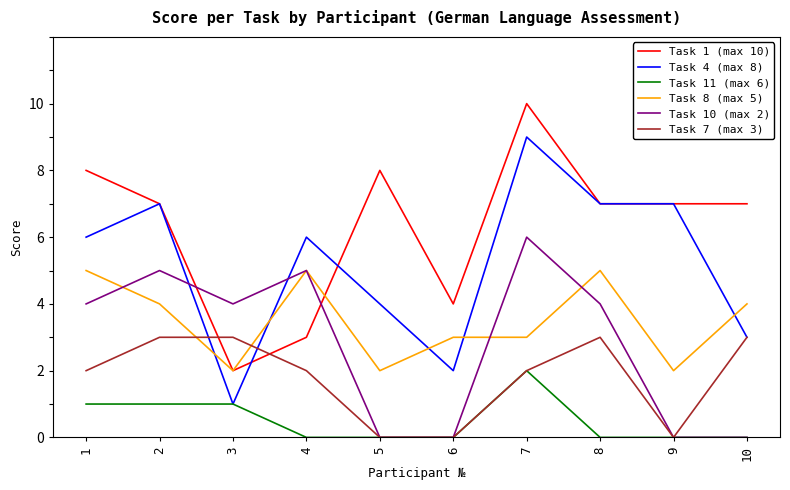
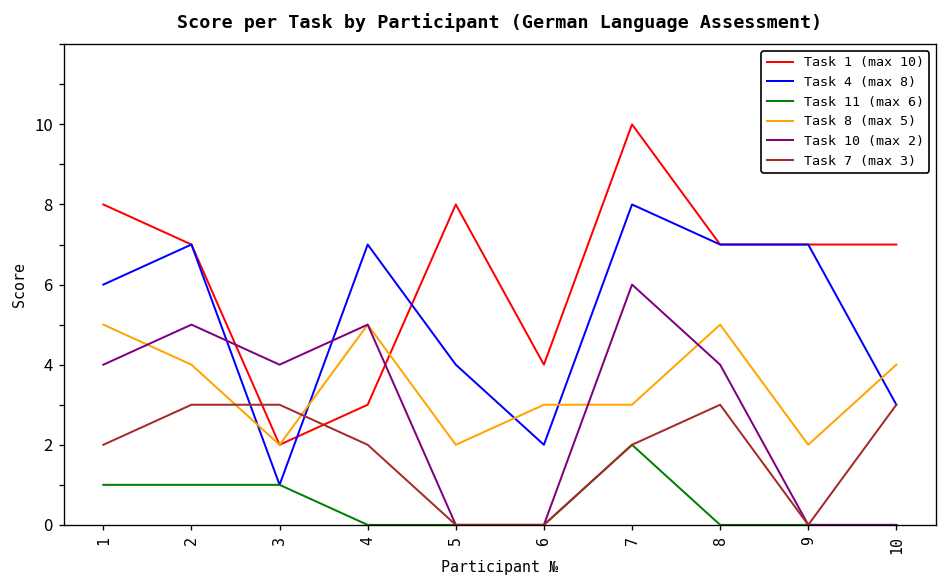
  {
    "Task 1 (max 10)": {
      "1": 8,
      "4": 3,
      "5": 8,
      "6": 4,
      "7": 10,
      "10": 7
    },
    "Task 4 (max 8)": {
      "1": 6,
-     "4": 6,
+     "4": 7,
      "5": 4,
      "6": 2,
-     "7": 9
+     "7": 8
    },
    "Task 11 (max 6)": {
      "1": 1,
      "2": 1,
      "4": 0,
      "8": 0
    },
    "Task 8 (max 5)": {
      "1": 5,
      "2": 4,
      "5": 2,
      "6": 3,
      "7": 3,
      "8": 5,
      "9": 2,
      "10": 4
    },
    "Task 10 (max 2)": {
      "1": 4,
      "2": 5,
      "3": 4,
      "7": 6,
      "8": 4
    },
    "Task 7 (max 3)": {
      "1": 2,
      "2": 3,
      "3": 3,
      "4": 2,
      "8": 3
    }
  }
